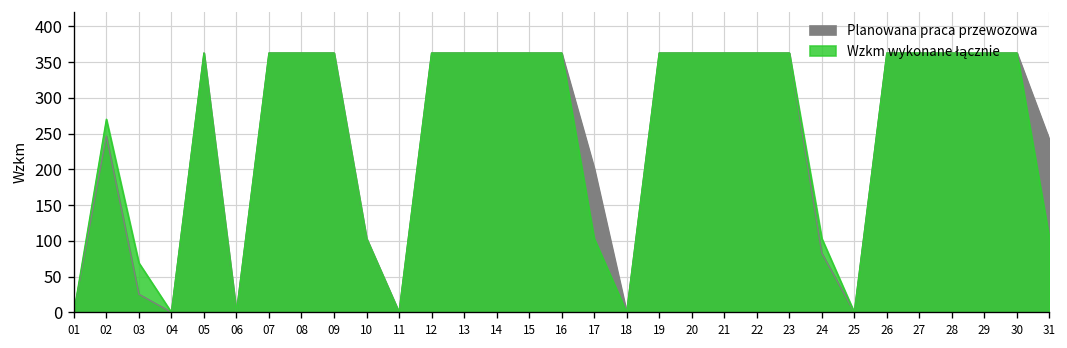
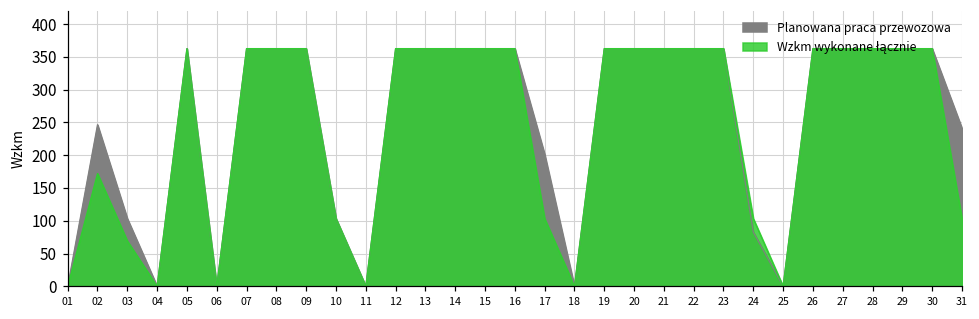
  {
    "Planowana praca przewozowa": {
      "02": 250,
-     "03": 30,
+     "03": 100,
      "17": 200,
      "24": 80,
      "31": 240
    },
    "Wzkm wykonane łącznie": {
-     "02": 270,
+     "02": 170,
      "03": 70,
      "17": 100,
      "24": 100,
      "31": 100
    }
  }
